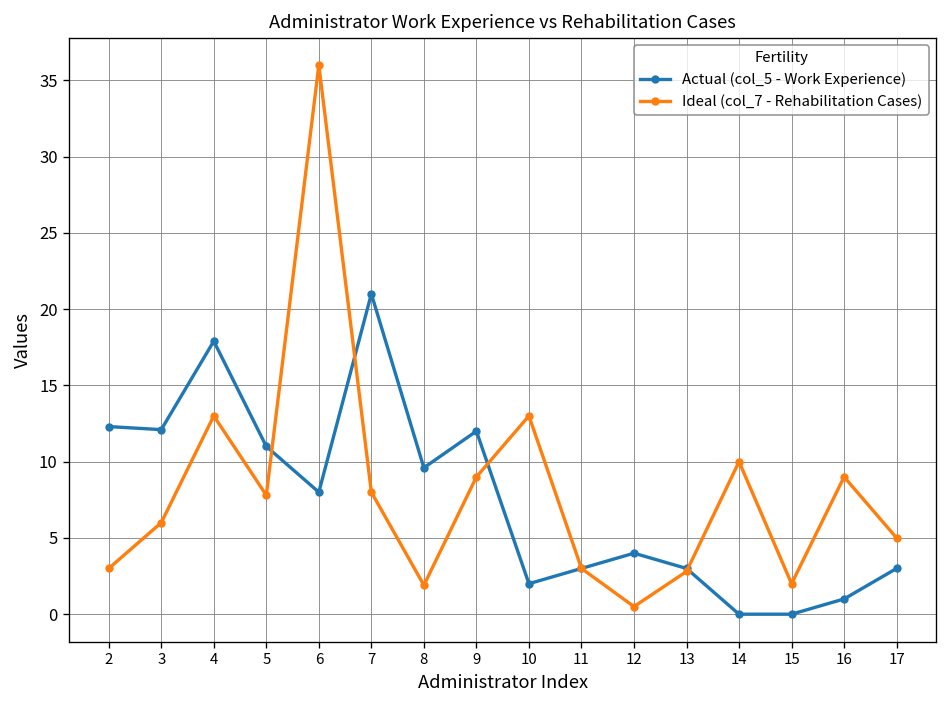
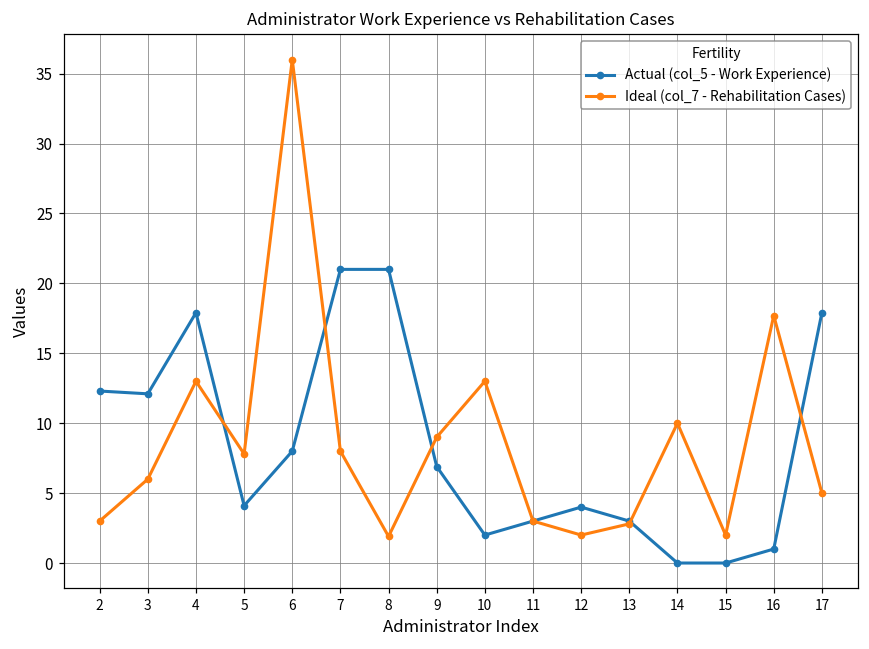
  {
    "Actual (col_5 - Work Experience)": {
      "2": 12.3,
      "3": 12.1,
      "4": 17.9,
-     "5": 11.0,
+     "5": 4.1,
      "6": 8.0,
      "7": 21.0,
-     "8": 9.6,
-     "9": 12.0,
+     "8": 21.0,
+     "9": 6.9,
      "10": 2.0,
      "12": 4.0,
      "14": 0.0,
      "15": 0.0,
      "16": 1.0,
-     "17": 3.0
+     "17": 17.9
    },
    "Ideal (col_7 - Rehabilitation Cases)": {
      "2": 3.0,
      "3": 6.0,
      "4": 13.0,
      "5": 7.8,
      "6": 36.0,
      "7": 8.0,
      "8": 1.9,
      "9": 9.0,
      "10": 13.0,
-     "12": 0.5,
+     "12": 2.0,
      "14": 10.0,
      "15": 2.0,
-     "16": 9.0,
+     "16": 17.7,
      "17": 5.0
    }
  }
